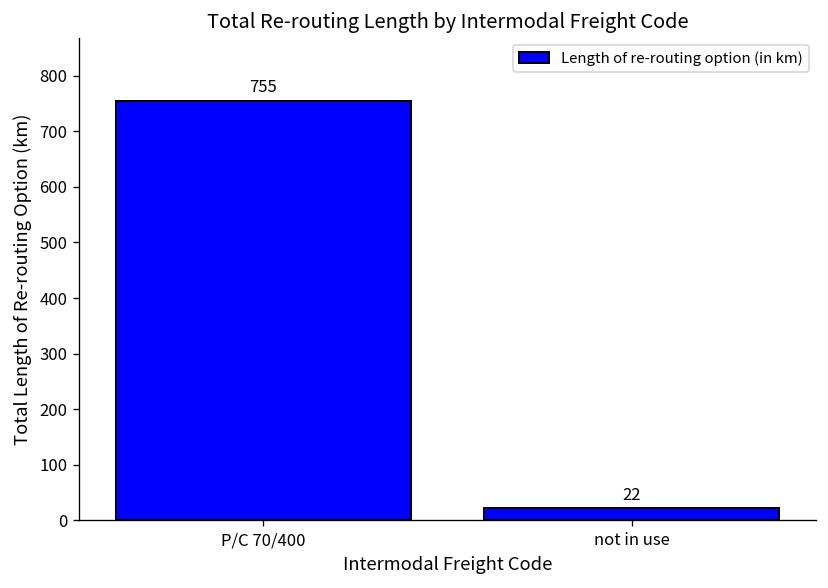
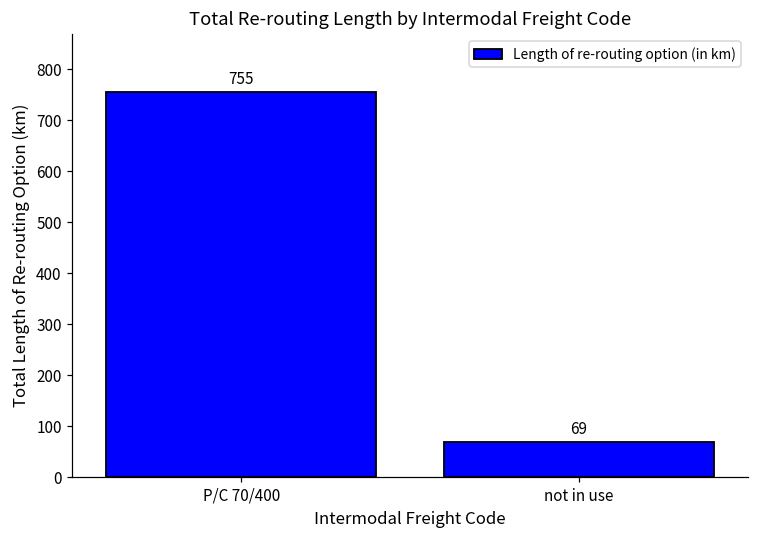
  {
    "P/C 70/400": 755,
-   "not in use": 22
+   "not in use": 69
  }
